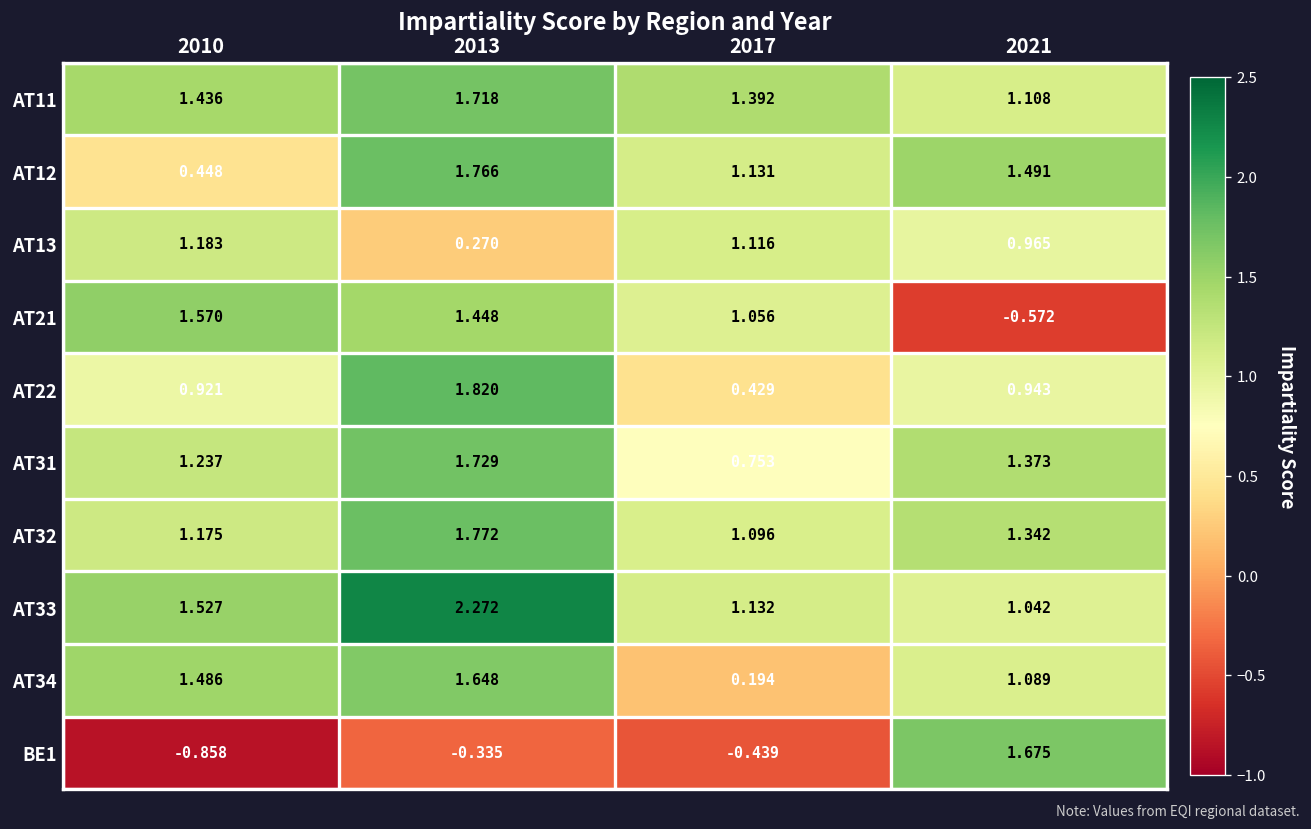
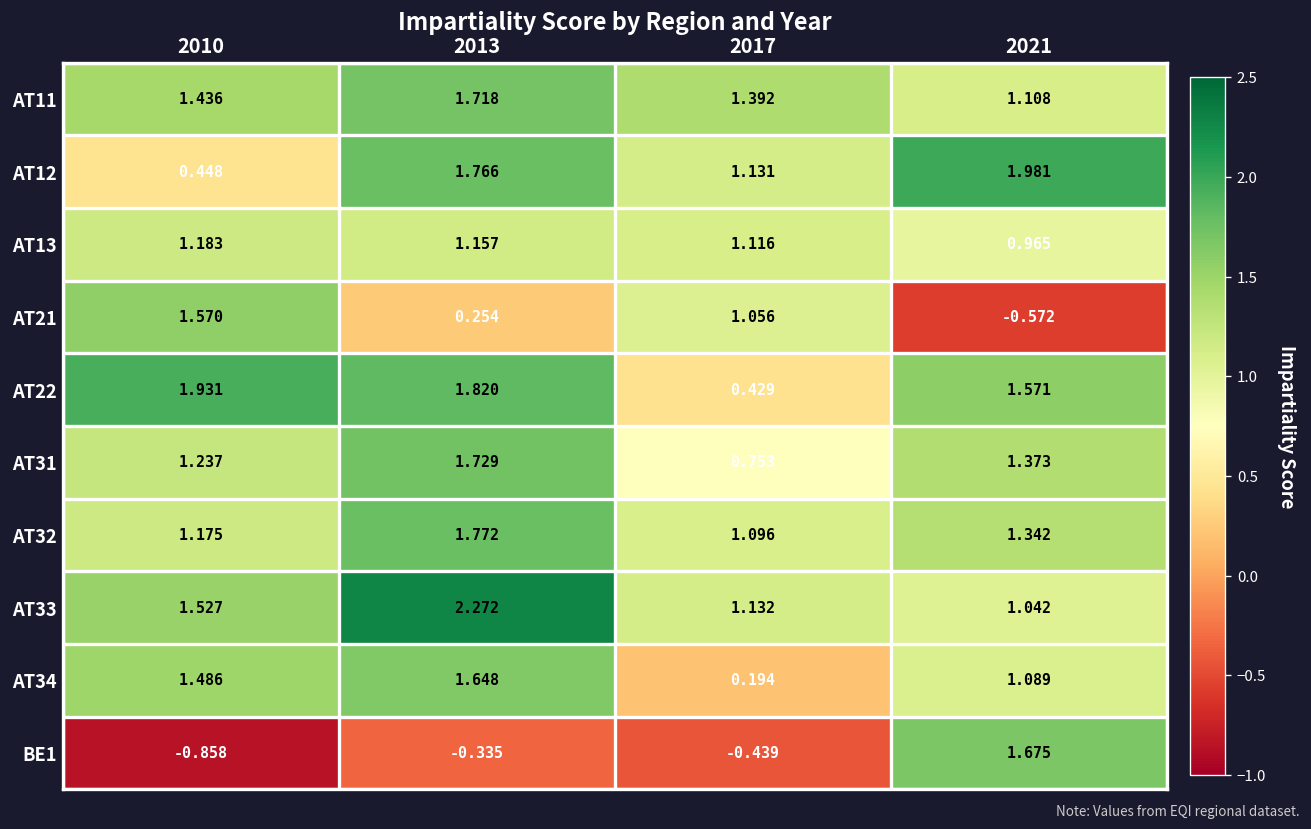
  {
    "AT11": {
      "2010": 1.436,
      "2013": 1.718,
      "2017": 1.392,
      "2021": 1.108
    },
    "AT12": {
      "2010": 0.448,
      "2013": 1.766,
      "2017": 1.131,
-     "2021": 1.491
+     "2021": 1.981
    },
    "AT13": {
      "2010": 1.183,
-     "2013": 0.270,
+     "2013": 1.157,
      "2017": 1.116,
      "2021": 0.965
    },
    "AT21": {
      "2010": 1.570,
-     "2013": 1.448,
+     "2013": 0.254,
      "2017": 1.056,
      "2021": -0.572
    },
    "AT22": {
-     "2010": 0.921,
+     "2010": 1.931,
      "2013": 1.820,
      "2017": 0.429,
-     "2021": 0.943
+     "2021": 1.571
    },
    "AT31": {
      "2010": 1.237,
      "2013": 1.729,
      "2017": 0.753,
      "2021": 1.373
    },
    "AT32": {
      "2010": 1.175,
      "2013": 1.772,
      "2017": 1.096,
      "2021": 1.342
    },
    "AT33": {
      "2010": 1.527,
      "2013": 2.272,
      "2017": 1.132,
      "2021": 1.042
    },
    "AT34": {
      "2010": 1.486,
      "2013": 1.648,
      "2017": 0.194,
      "2021": 1.089
    },
    "BE1": {
      "2010": -0.858,
      "2013": -0.335,
      "2017": -0.439,
      "2021": 1.675
    }
  }
